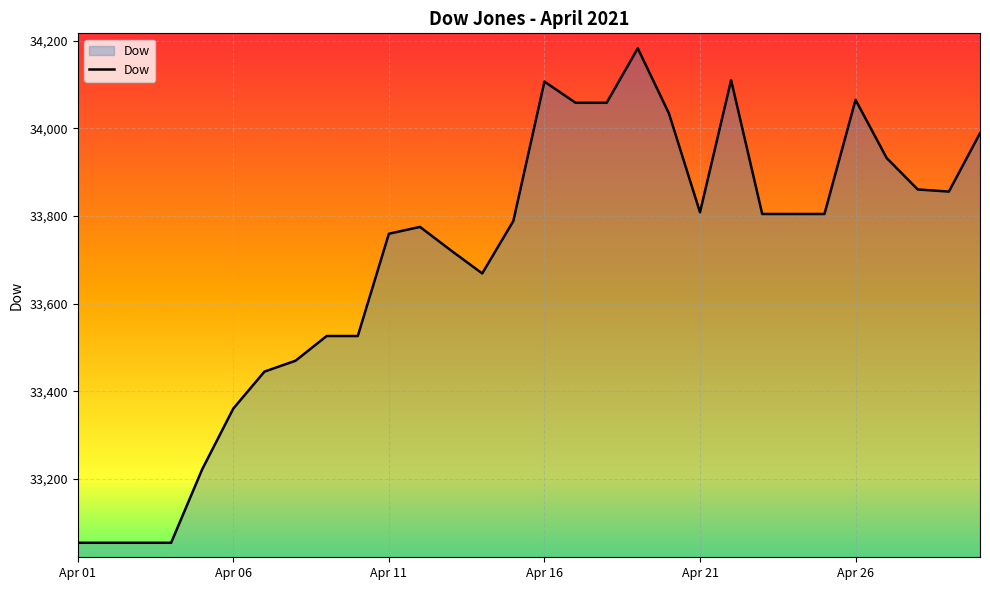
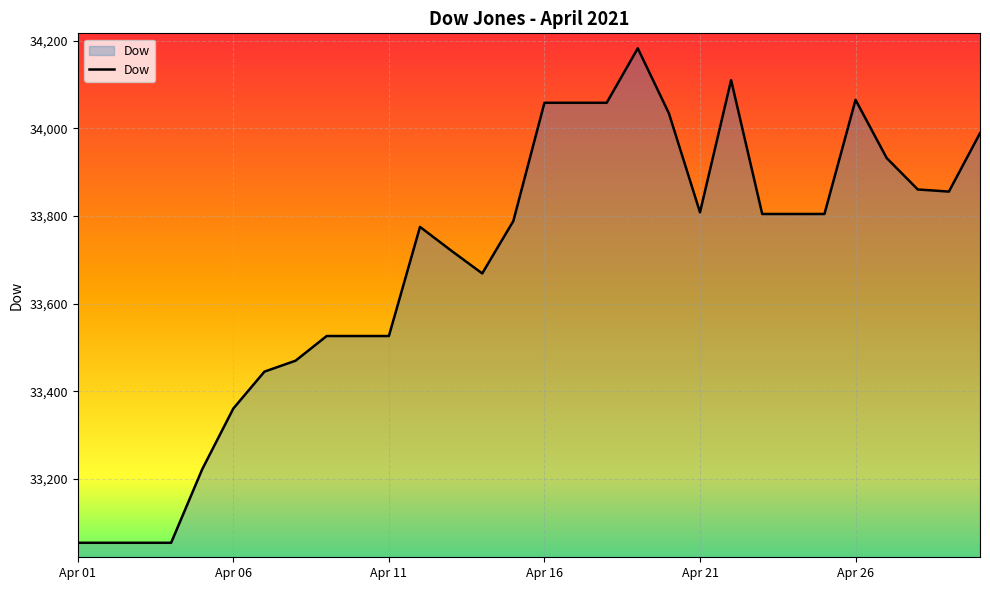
  {
    "Apr 01": "33,050",
    "Apr 06": "33,360",
-   "Apr 11": "33,760",
-   "Apr 16": "34,110",
+   "Apr 11": "33,530",
+   "Apr 16": "34,060",
    "Apr 21": "33,810",
    "Apr 26": "34,060"
  }
